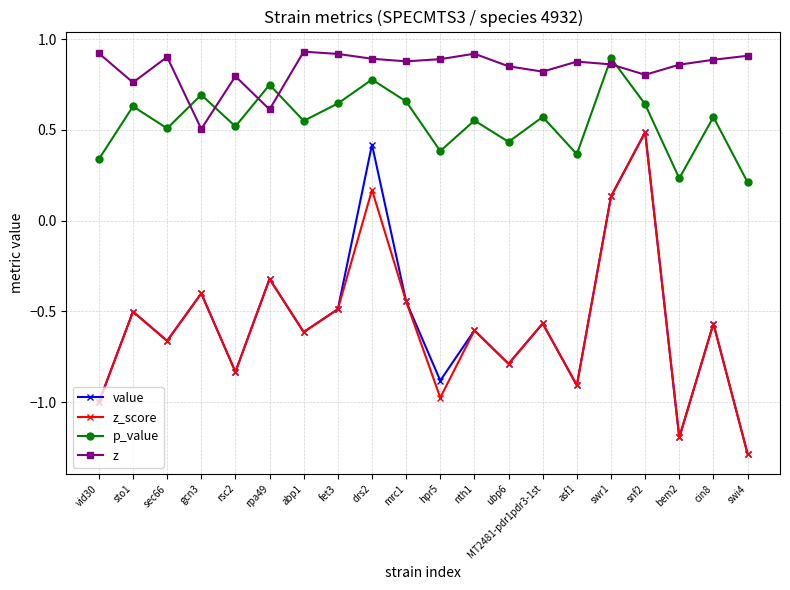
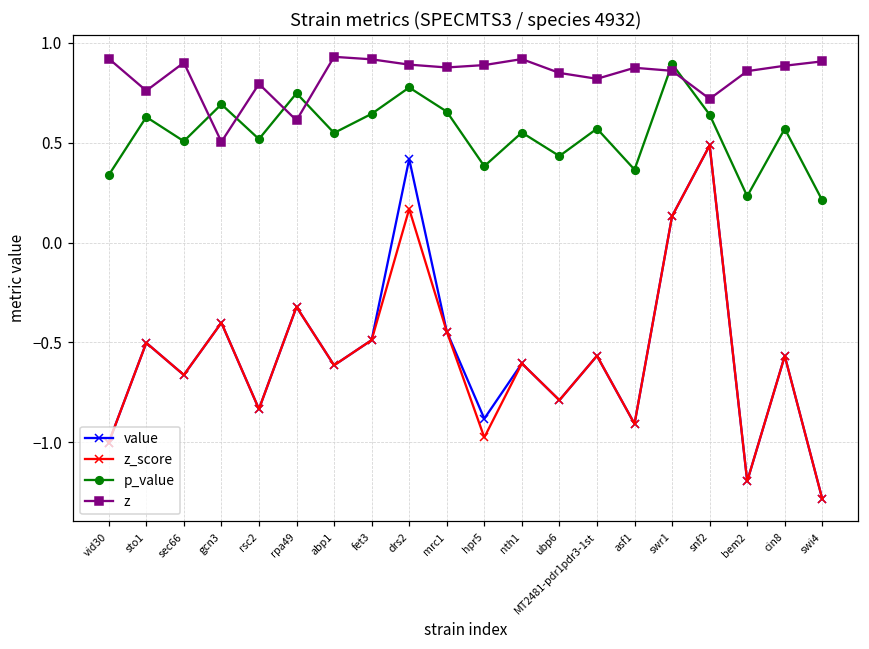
  {
    "value": {
      "drs2": 0.42,
      "hpr5": -0.88
    },
    "z_score": {
      "drs2": 0.17,
      "hpr5": -0.98
    },
    "p_value": {
      "vid30": 0.34,
      "sto1": 0.63,
      "sec66": 0.51,
      "gcn3": 0.69,
      "rsc2": 0.52,
      "rpa49": 0.75,
      "abp1": 0.55,
      "fet3": 0.64,
      "drs2": 0.78,
      "mrc1": 0.66,
      "hpr5": 0.38,
      "nth1": 0.55,
      "ubp6": 0.43,
      "MT2481-pdr1pdr3-1st": 0.57,
      "asf1": 0.37,
      "swr1": 0.89,
      "snf2": 0.64,
      "bem2": 0.23,
      "cin8": 0.57,
      "swi4": 0.21
    },
    "z": {
      "vid30": 0.92,
      "sto1": 0.76,
      "sec66": 0.90,
      "gcn3": 0.50,
      "rsc2": 0.79,
      "rpa49": 0.61,
      "abp1": 0.93,
      "fet3": 0.92,
      "drs2": 0.89,
      "mrc1": 0.88,
      "hpr5": 0.89,
      "nth1": 0.92,
      "ubp6": 0.85,
      "MT2481-pdr1pdr3-1st": 0.82,
      "asf1": 0.88,
      "swr1": 0.86,
-     "snf2": 0.80,
+     "snf2": 0.72,
      "bem2": 0.86,
      "cin8": 0.89,
      "swi4": 0.91
    }
  }
